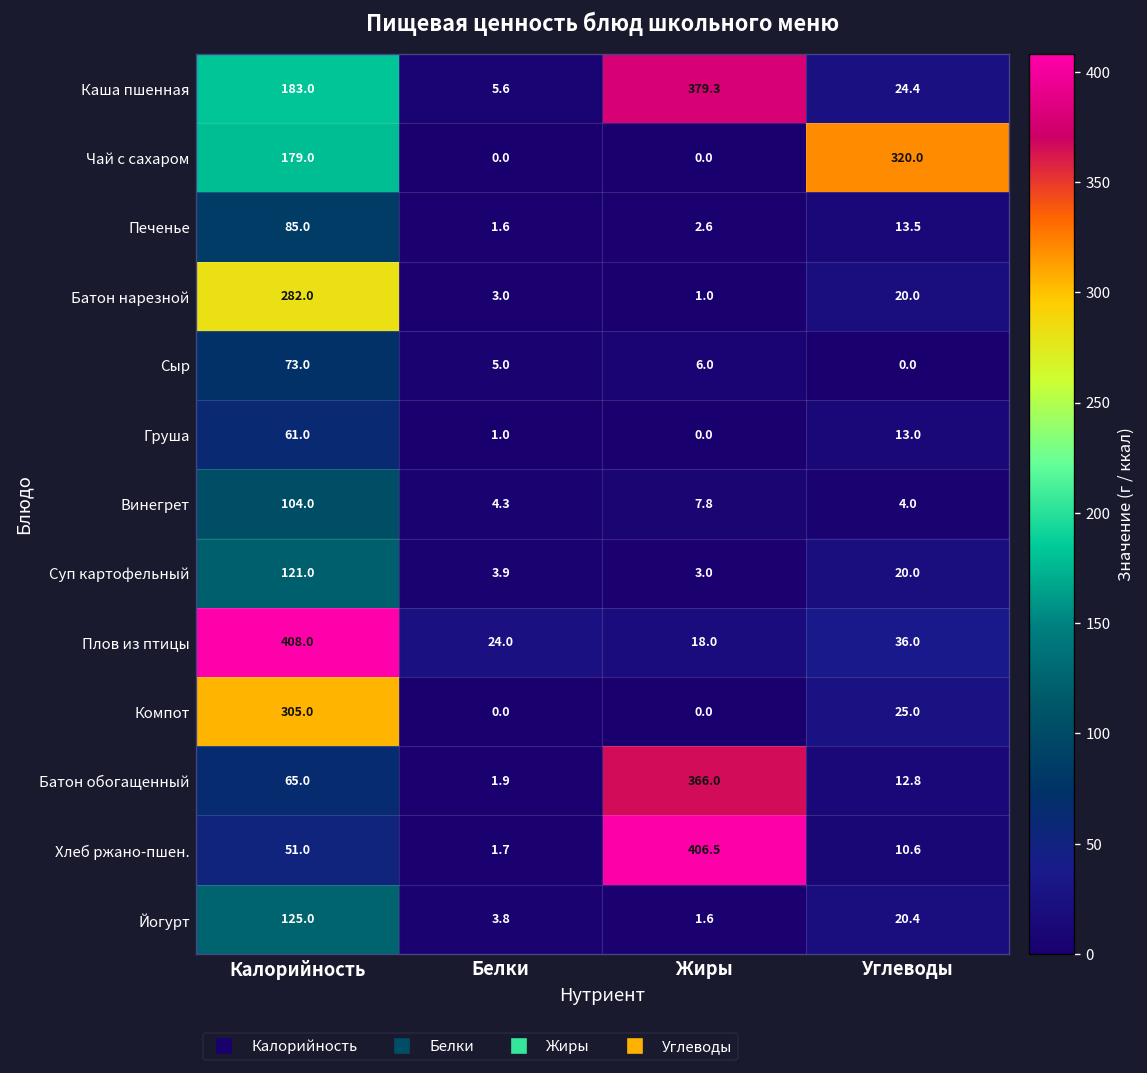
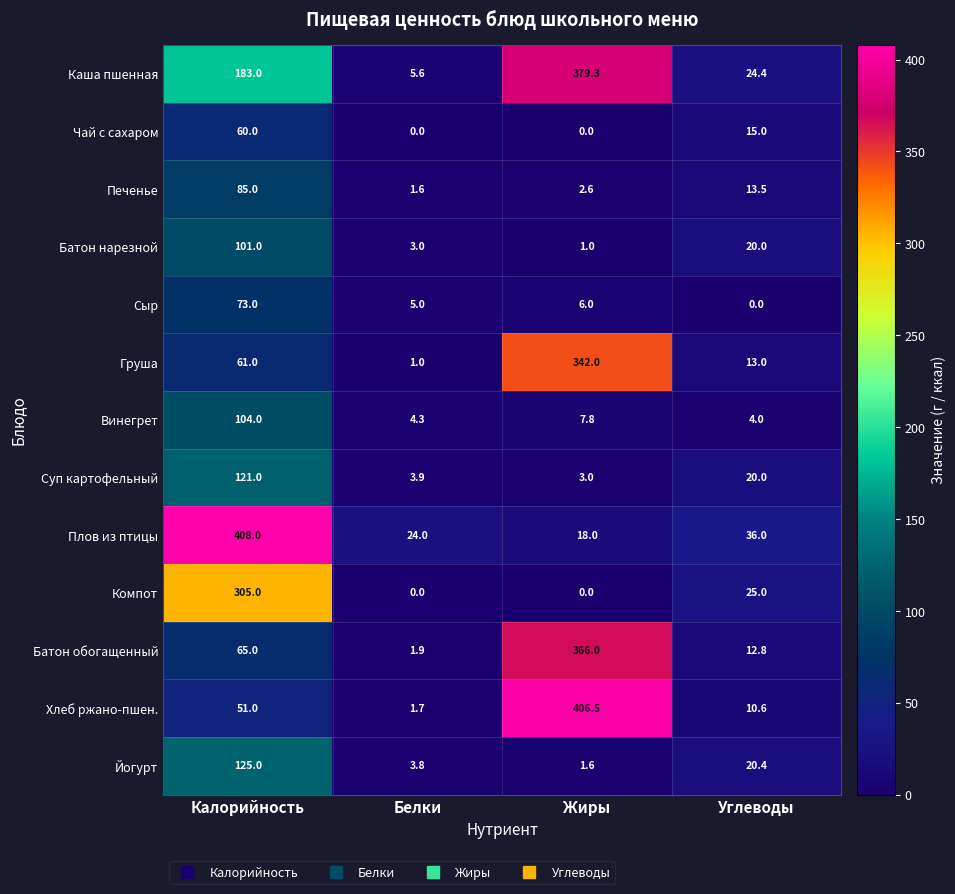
  {
    "Каша пшенная": {
      "Калорийность": 183.0,
      "Белки": 5.6,
      "Жиры": 379.3,
      "Углеводы": 24.4
    },
    "Чай с сахаром": {
-     "Калорийность": 179.0,
+     "Калорийность": 60.0,
      "Белки": 0.0,
      "Жиры": 0.0,
-     "Углеводы": 320.0
+     "Углеводы": 15.0
    },
    "Печенье": {
      "Калорийность": 85.0,
      "Белки": 1.6,
      "Жиры": 2.6,
      "Углеводы": 13.5
    },
    "Батон нарезной": {
-     "Калорийность": 282.0,
+     "Калорийность": 101.0,
      "Белки": 3.0,
      "Жиры": 1.0,
      "Углеводы": 20.0
    },
    "Сыр": {
      "Калорийность": 73.0,
      "Белки": 5.0,
      "Жиры": 6.0,
      "Углеводы": 0.0
    },
    "Груша": {
      "Калорийность": 61.0,
      "Белки": 1.0,
-     "Жиры": 0.0,
+     "Жиры": 342.0,
      "Углеводы": 13.0
    },
    "Винегрет": {
      "Калорийность": 104.0,
      "Белки": 4.3,
      "Жиры": 7.8,
      "Углеводы": 4.0
    },
    "Суп картофельный": {
      "Калорийность": 121.0,
      "Белки": 3.9,
      "Жиры": 3.0,
      "Углеводы": 20.0
    },
    "Плов из птицы": {
      "Калорийность": 408.0,
      "Белки": 24.0,
      "Жиры": 18.0,
      "Углеводы": 36.0
    },
    "Компот": {
      "Калорийность": 305.0,
      "Белки": 0.0,
      "Жиры": 0.0,
      "Углеводы": 25.0
    },
    "Батон обогащенный": {
      "Калорийность": 65.0,
      "Белки": 1.9,
      "Жиры": 366.0,
      "Углеводы": 12.8
    },
    "Хлеб ржано-пшен.": {
      "Калорийность": 51.0,
      "Белки": 1.7,
      "Жиры": 406.5,
      "Углеводы": 10.6
    },
    "Йогурт": {
      "Калорийность": 125.0,
      "Белки": 3.8,
      "Жиры": 1.6,
      "Углеводы": 20.4
    }
  }
